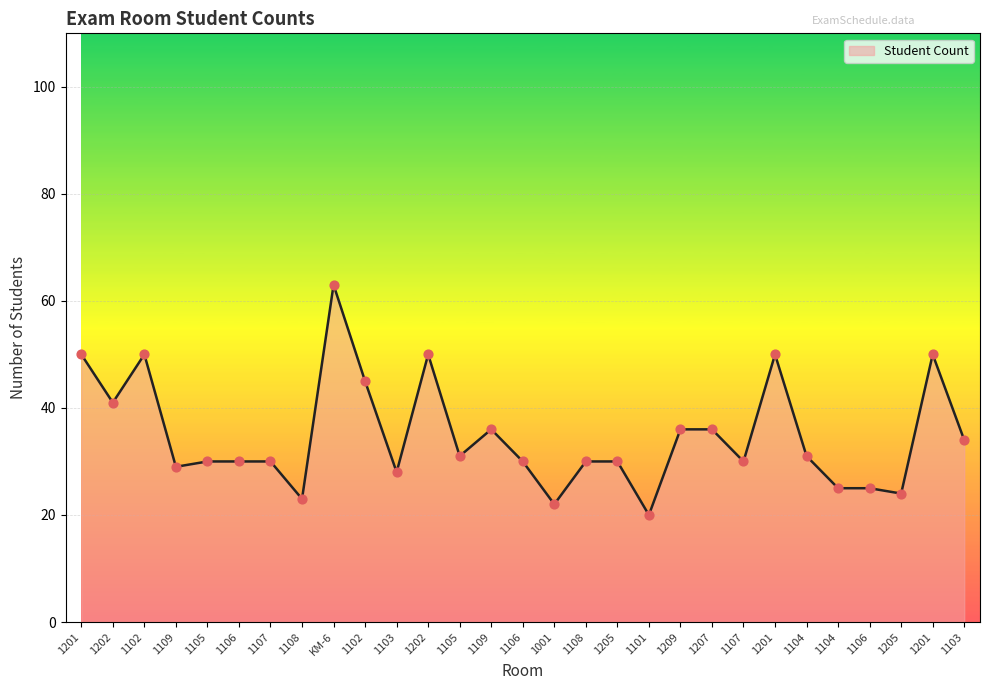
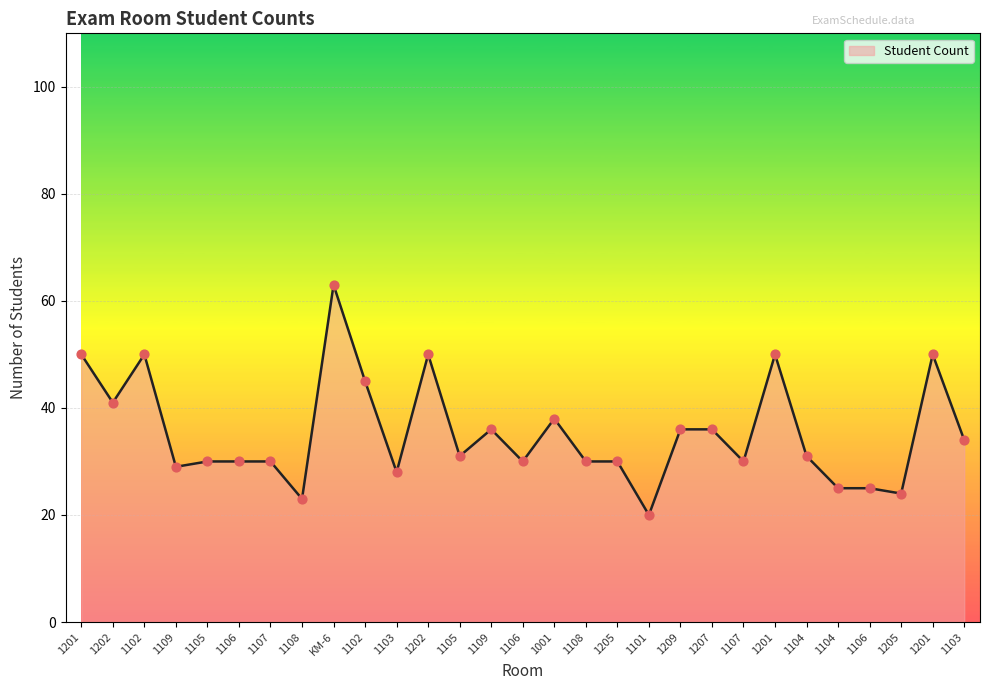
  {
    "KM-6": 63,
-   "1001": 22,
+   "1001": 38,
    "1101": 20,
    "1209": 36,
    "1207": 36
  }
